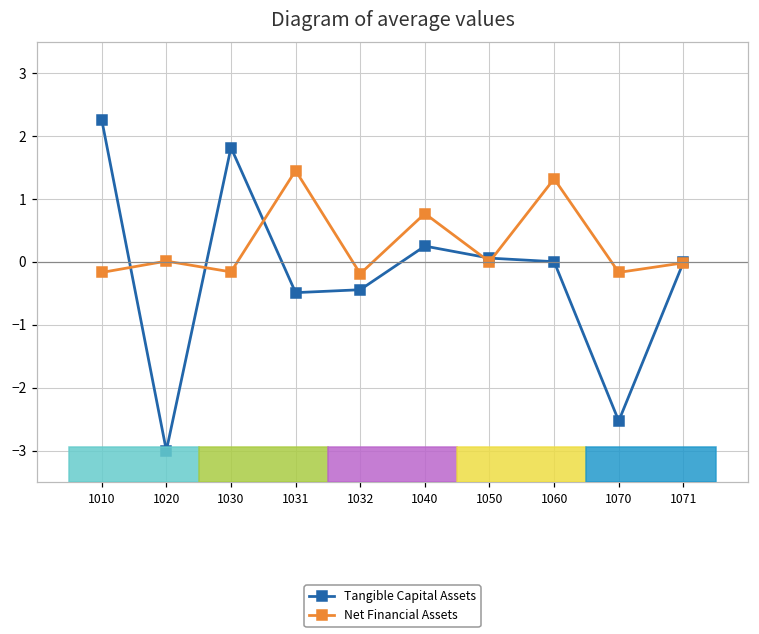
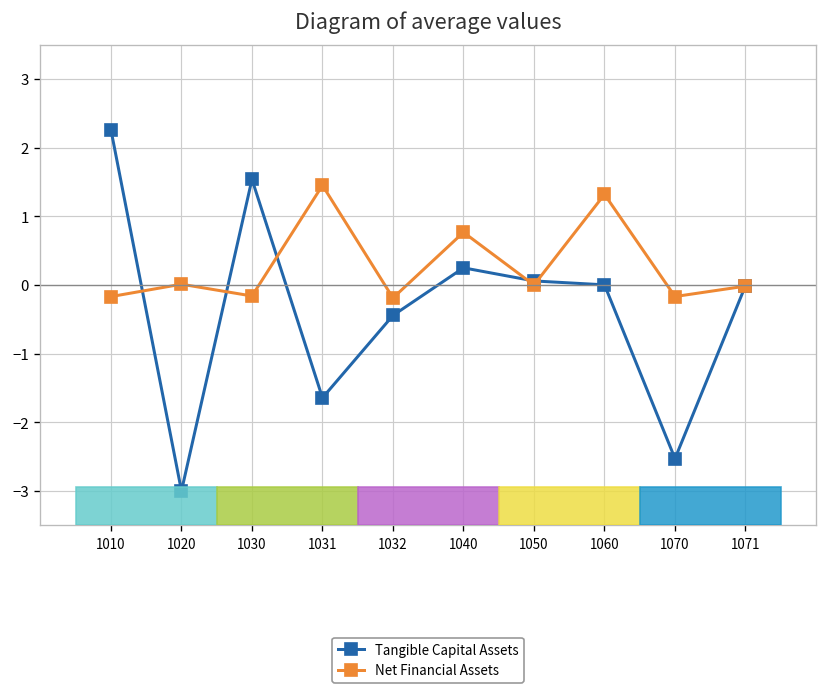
  {
    "Tangible Capital Assets": {
      "1010": 2.3,
-     "1030": 1.8,
-     "1031": -0.5,
+     "1030": 1.5,
+     "1031": -1.6,
      "1032": -0.4,
      "1040": 0.3,
      "1050": 0.1,
      "1060": 0.0,
      "1070": -2.5
    },
    "Net Financial Assets": {
      "1010": -0.2,
      "1020": 0.0,
      "1030": -0.2,
      "1031": 1.5,
      "1032": -0.2,
      "1040": 0.8,
      "1050": 0.0,
      "1060": 1.3,
      "1070": -0.2
    }
  }
